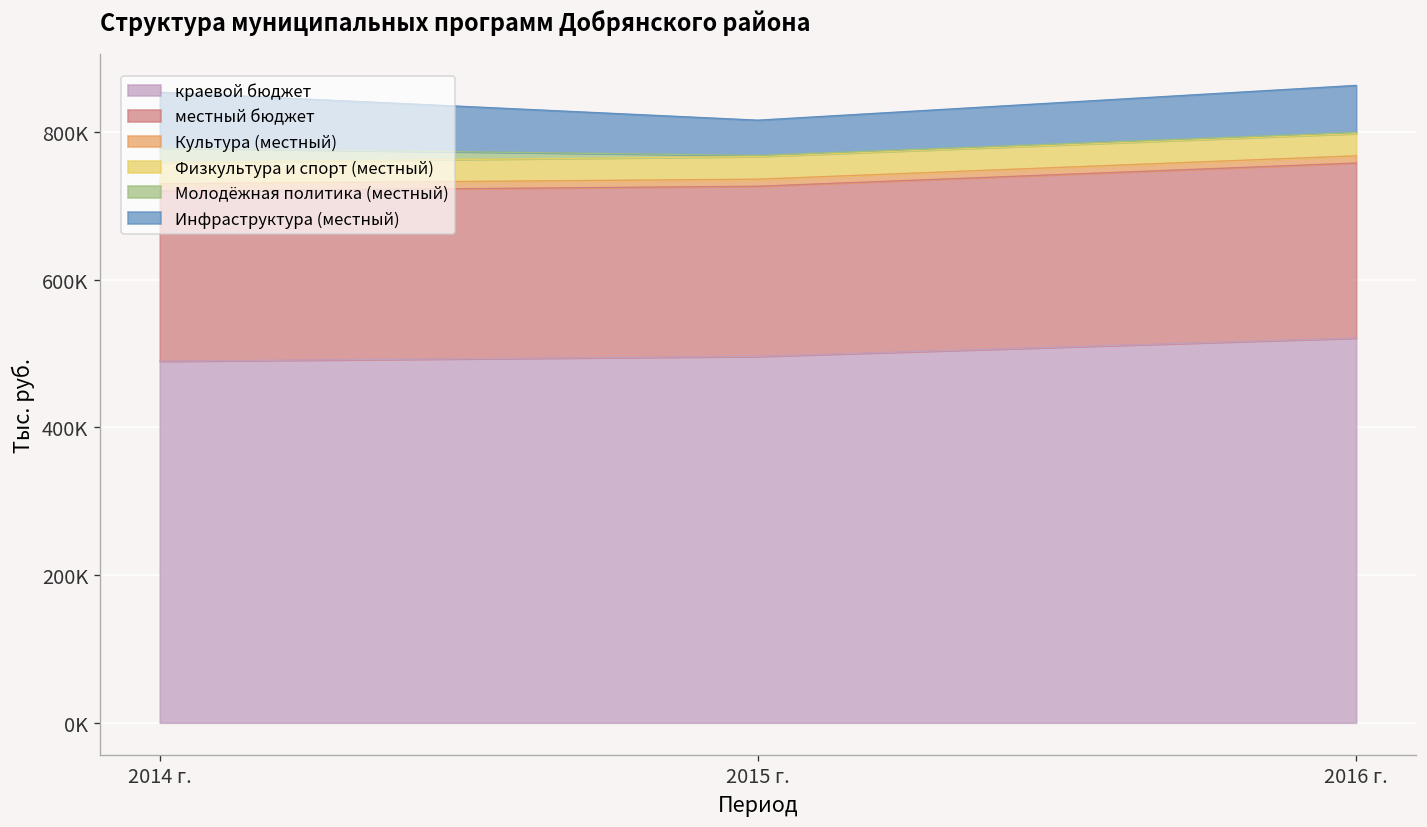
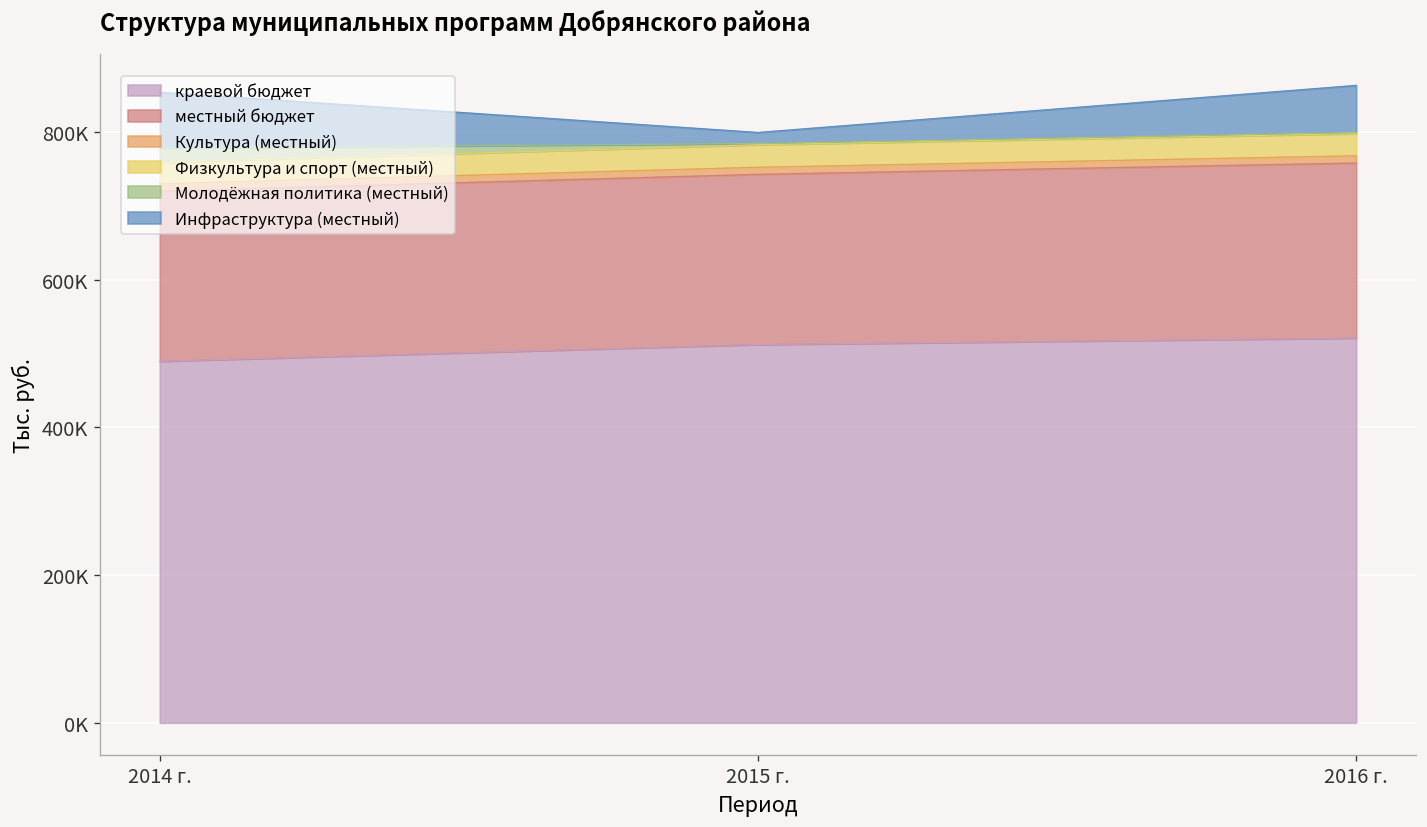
  {
    "краевой бюджет": {
      "2014 г.": 490000,
-     "2015 г.": 500000,
+     "2015 г.": 510000,
      "2016 г.": 520000
    },
    "Инфраструктура (местный)": {
-     "2015 г.": 50000,
+     "2015 г.": 10000,
      "2016 г.": 60000
    }
  }
